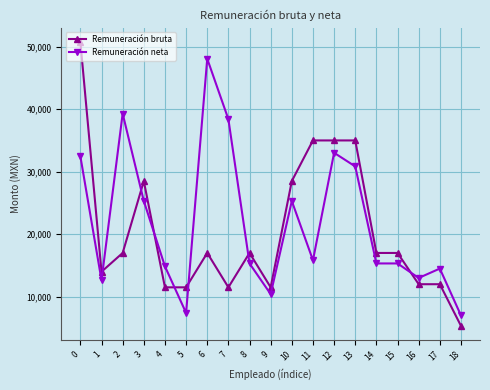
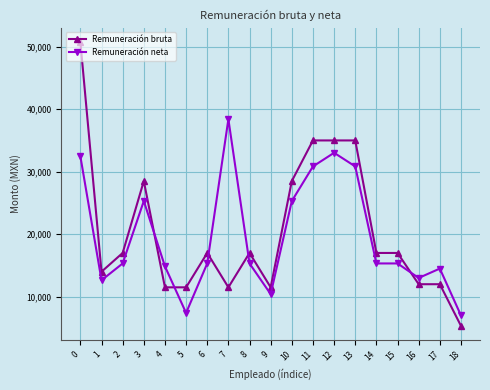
  {
    "Remuneración bruta": {
      "1": "14,000",
      "2": "17,000",
      "3": "29,000",
      "4": "12,000",
      "5": "12,000",
      "6": "17,000",
      "7": "12,000",
      "8": "17,000",
      "9": "12,000",
      "10": "29,000",
      "11": "35,000",
      "12": "35,000",
      "13": "35,000",
      "14": "17,000",
      "15": "17,000",
      "16": "12,000",
      "17": "12,000",
      "18": "5,000"
    },
    "Remuneración neta": {
      "0": "32,000",
      "1": "13,000",
-     "2": "39,000",
+     "2": "15,000",
      "3": "25,000",
      "4": "15,000",
      "5": "7,000",
-     "6": "48,000",
+     "6": "15,000",
      "7": "38,000",
      "8": "15,000",
      "9": "10,000",
      "10": "25,000",
-     "11": "16,000",
+     "11": "31,000",
      "12": "33,000",
      "13": "31,000",
      "14": "15,000",
      "15": "15,000",
      "16": "13,000",
      "17": "15,000",
      "18": "7,000"
    }
  }
